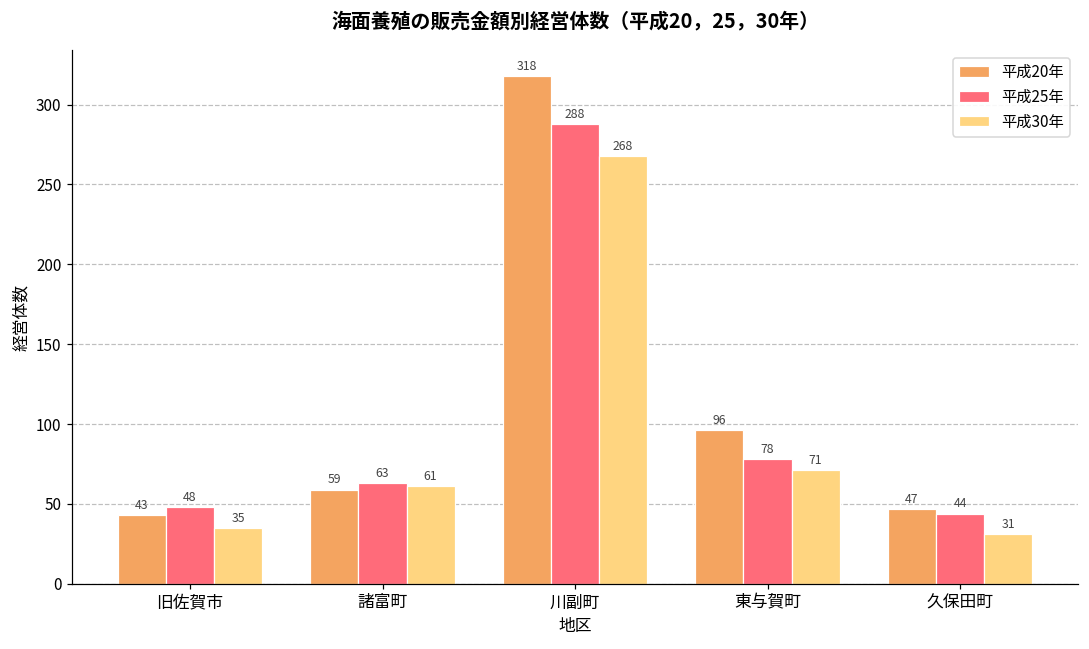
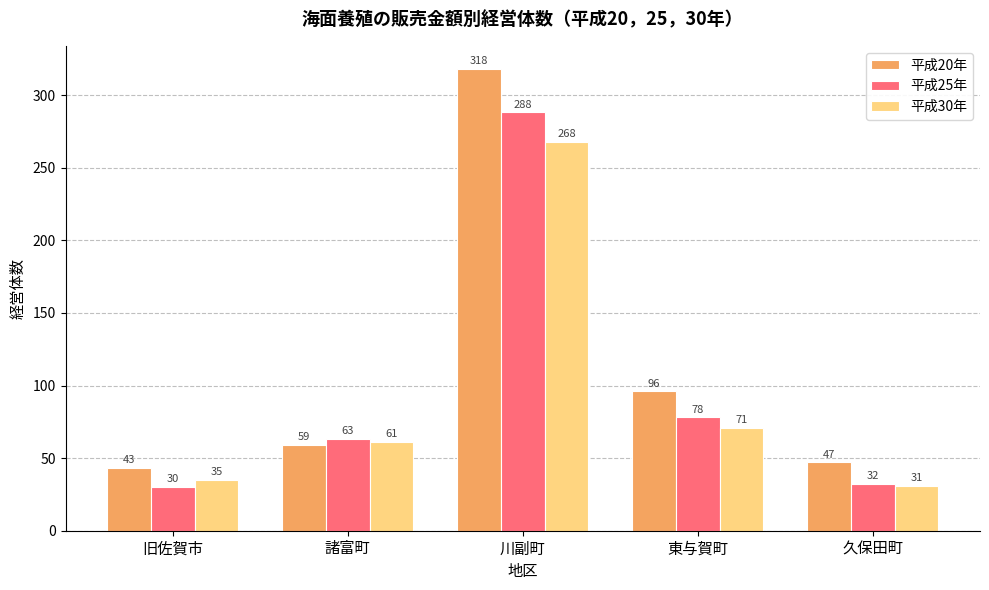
  {
    "平成25年": {
-     "旧佐賀市": 48,
+     "旧佐賀市": 30,
      "諸富町": 63,
      "川副町": 288,
      "東与賀町": 78,
-     "久保田町": 44
+     "久保田町": 32
    }
  }
